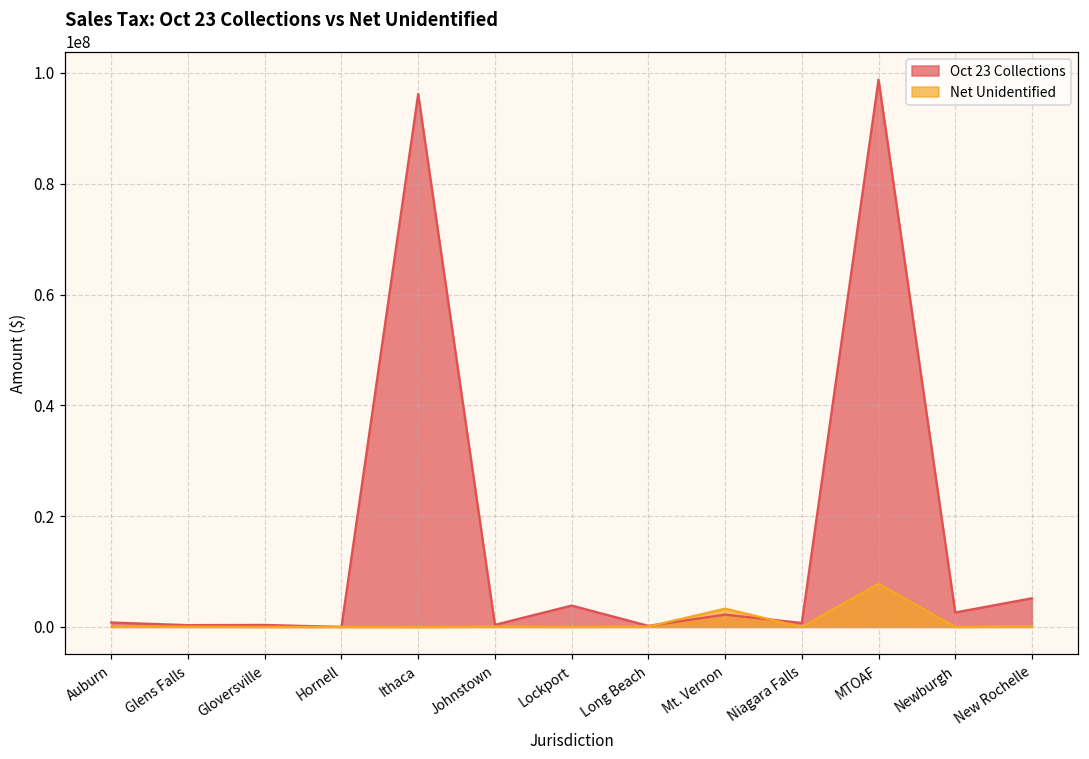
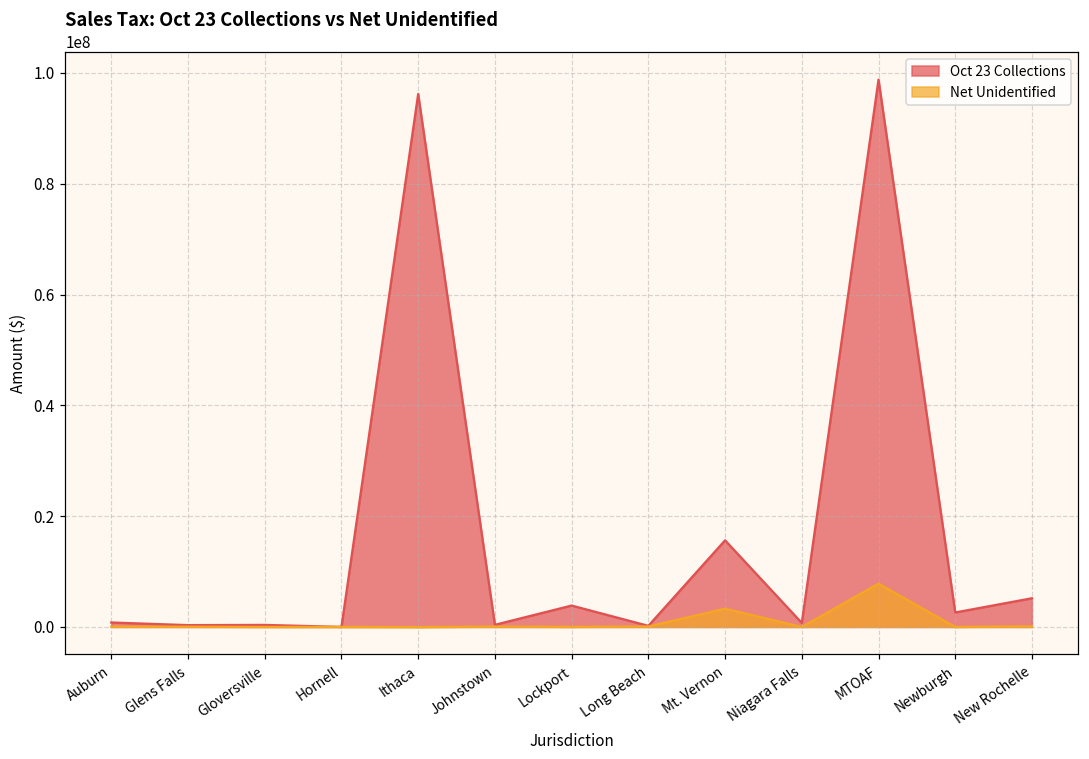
  {
    "Oct 23 Collections": {
      "Auburn": 1000000,
      "Ithaca": 96000000,
      "Lockport": 4000000,
-     "Mt. Vernon": 2000000,
+     "Mt. Vernon": 16000000,
      "Niagara Falls": 1000000,
      "MTOAF": 99000000,
      "Newburgh": 3000000,
      "New Rochelle": 5000000
    },
    "Net Unidentified": {
      "Auburn": 0,
      "Ithaca": 0,
      "Lockport": 0,
      "Mt. Vernon": 3000000,
      "Niagara Falls": 0,
      "MTOAF": 8000000,
      "Newburgh": 0,
      "New Rochelle": 0
    }
  }
